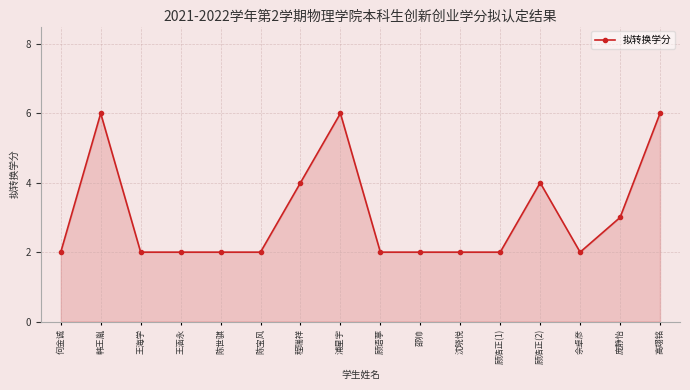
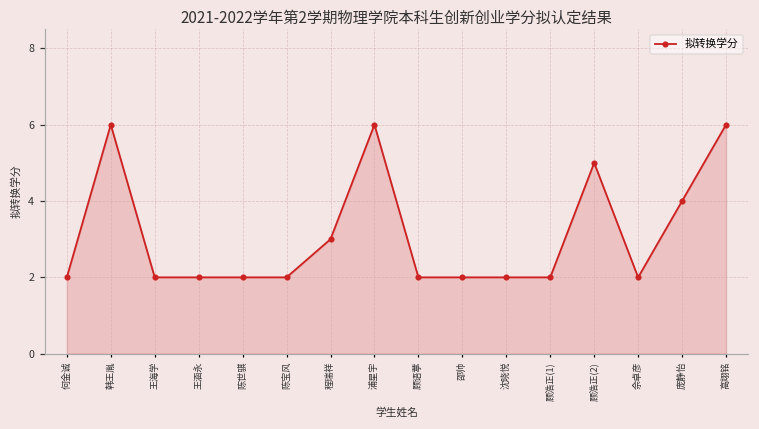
  {
    "何金诚": 2,
    "韩王胤": 6,
    "王海学": 2,
    "王涵永": 2,
    "陈世骐": 2,
    "陈宝风": 2,
-   "程瑞祥": 4,
+   "程瑞祥": 3,
    "浦星宇": 6,
    "顾语葶": 2,
    "邵帅": 2,
    "沈晓悦": 2,
    "顾浩正(1)": 2,
-   "顾浩正(2)": 4,
+   "顾浩正(2)": 5,
    "佘卓彦": 2,
-   "庞静怡": 3,
+   "庞静怡": 4,
    "高翊铭": 6
  }
